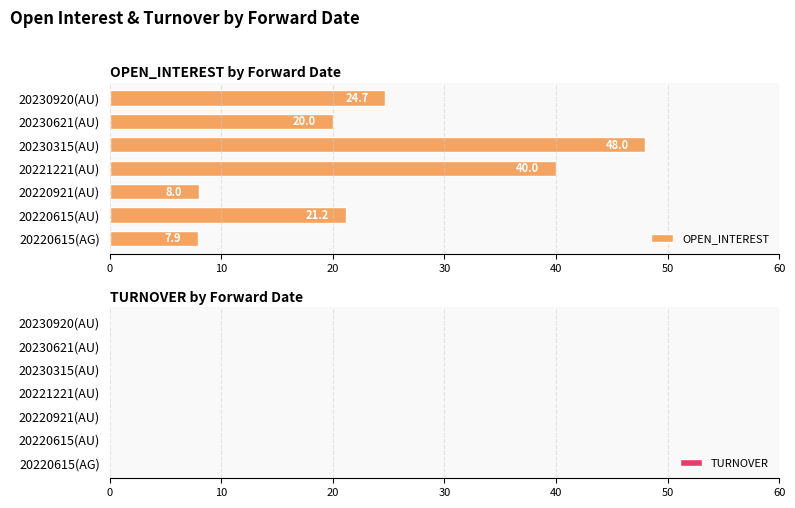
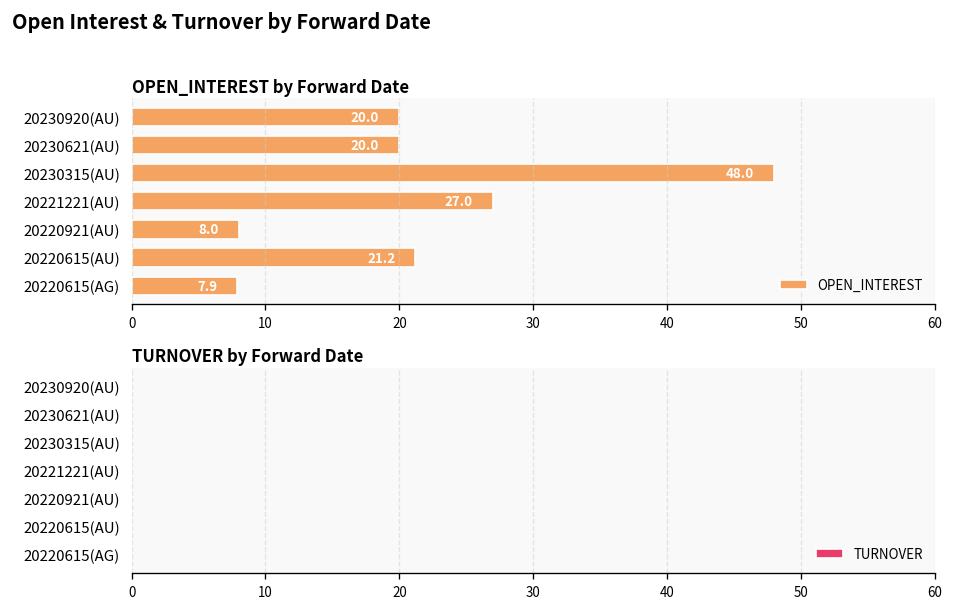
  {
    "OPEN_INTEREST by Forward Date": {
-     "20230920(AU)": 24.7,
+     "20230920(AU)": 20.0,
      "20230621(AU)": 20.0,
      "20230315(AU)": 48.0,
-     "20221221(AU)": 40.0,
+     "20221221(AU)": 27.0,
      "20220921(AU)": 8.0,
      "20220615(AU)": 21.2,
      "20220615(AG)": 7.9
    },
    "TURNOVER by Forward Date": {
      "20230920(AU)": 0.0,
      "20230621(AU)": 0.0,
      "20230315(AU)": 0.0,
      "20221221(AU)": 0.0,
      "20220921(AU)": 0.0,
      "20220615(AU)": 0.0,
      "20220615(AG)": 0.0
    }
  }
